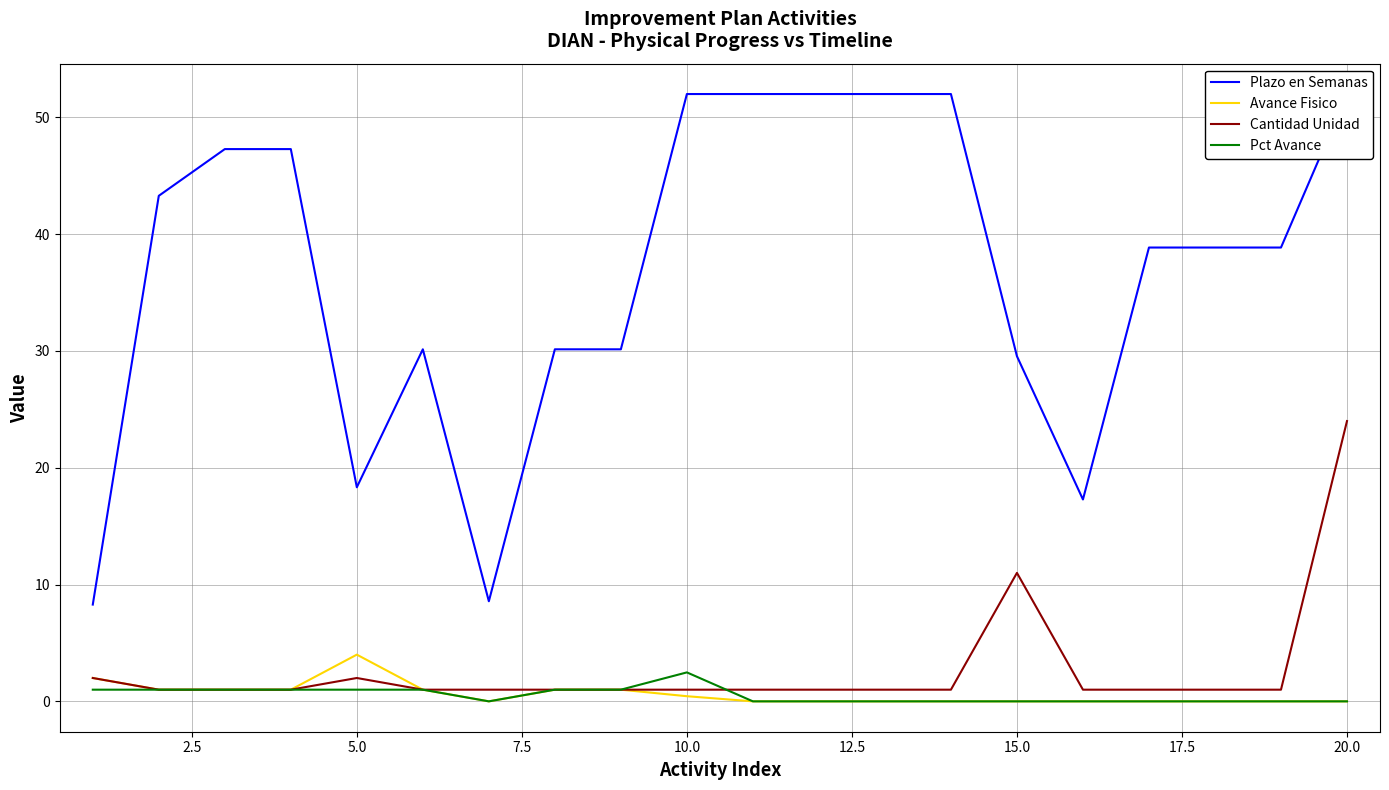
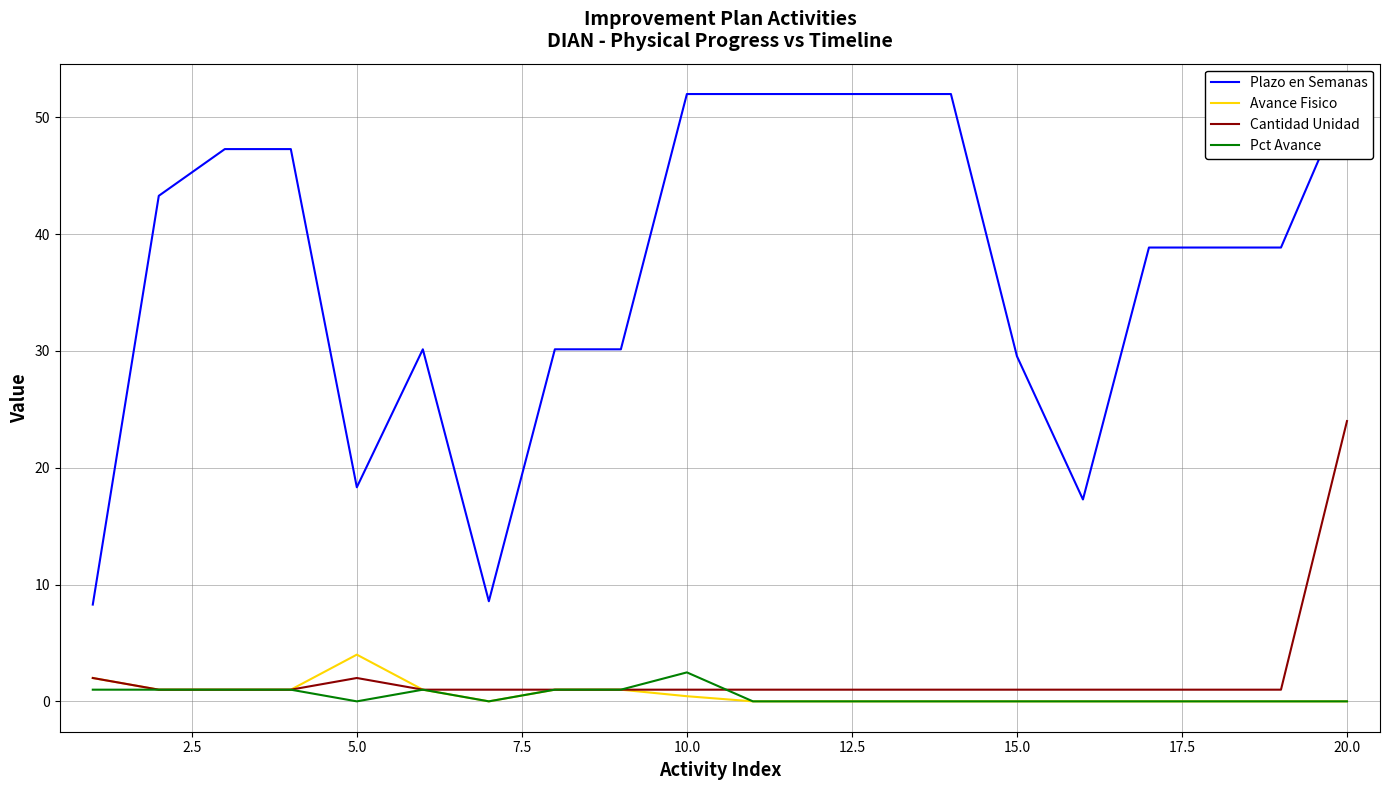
  {
    "Plazo en Semanas": {
      "5.0": 18.3,
      "10.0": 52,
      "15.0": 29.6
    },
    "Avance Fisico": {
      "5.0": 4,
      "10.0": 0.4
    },
    "Cantidad Unidad": {
      "5.0": 2,
      "10.0": 1,
-     "15.0": 11,
+     "15.0": 1,
      "20.0": 24
    },
    "Pct Avance": {
-     "5.0": 1,
+     "5.0": 0,
      "10.0": 2.5
    }
  }
